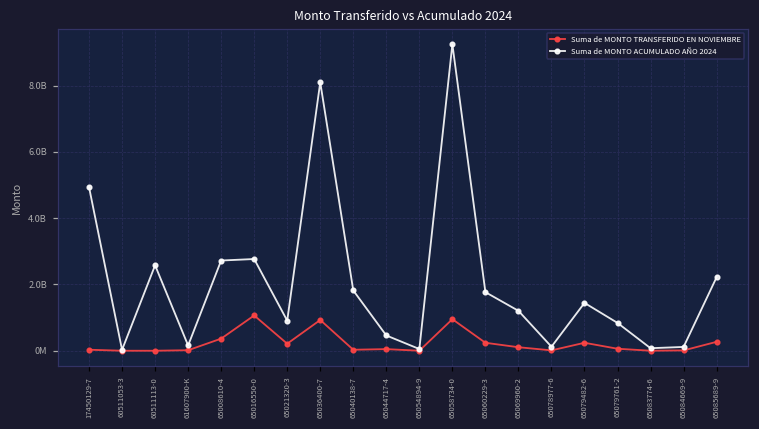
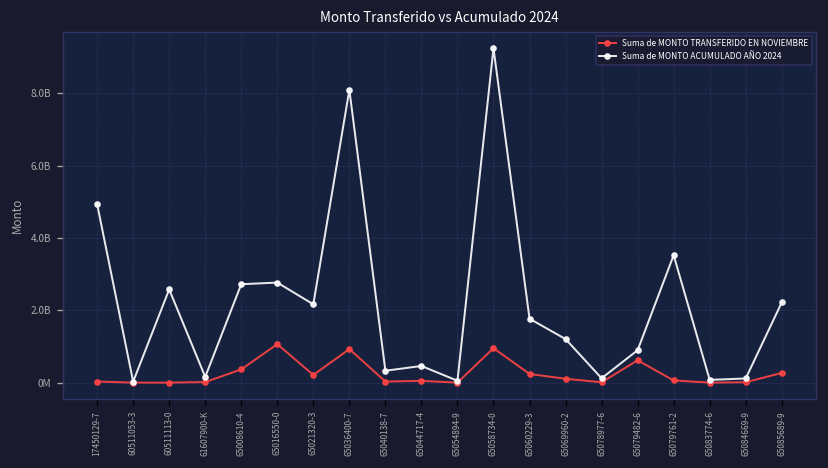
  {
    "Suma de MONTO TRANSFERIDO EN NOVIEMBRE": {
      "17450129-7": 0,
      "60511113-0": 0,
      "61607900-K": 0,
      "65008610-4": 400000000,
      "65016550-0": 1100000000,
      "65021320-3": 200000000,
      "65036400-7": 900000000,
      "65040138-7": 0,
      "65044717-4": 0,
      "65058734-0": 1000000000,
      "65060229-3": 200000000,
      "65069960-2": 100000000,
      "65078977-6": 0,
-     "65079482-6": 200000000,
+     "65079482-6": 600000000,
      "65079761-2": 100000000,
      "65084669-9": 0,
      "65085689-9": 300000000
    },
    "Suma de MONTO ACUMULADO AÑO 2024": {
      "17450129-7": 4900000000,
      "60511113-0": 2600000000,
      "61607900-K": 200000000,
      "65008610-4": 2700000000,
      "65016550-0": 2800000000,
-     "65021320-3": 900000000,
+     "65021320-3": 2200000000,
      "65036400-7": 8100000000,
-     "65040138-7": 1800000000,
+     "65040138-7": 300000000,
      "65044717-4": 500000000,
      "65058734-0": 9200000000,
      "65060229-3": 1800000000,
      "65069960-2": 1200000000,
      "65078977-6": 100000000,
-     "65079482-6": 1400000000,
-     "65079761-2": 800000000,
+     "65079482-6": 900000000,
+     "65079761-2": 3500000000,
      "65084669-9": 100000000,
      "65085689-9": 2200000000
    }
  }
